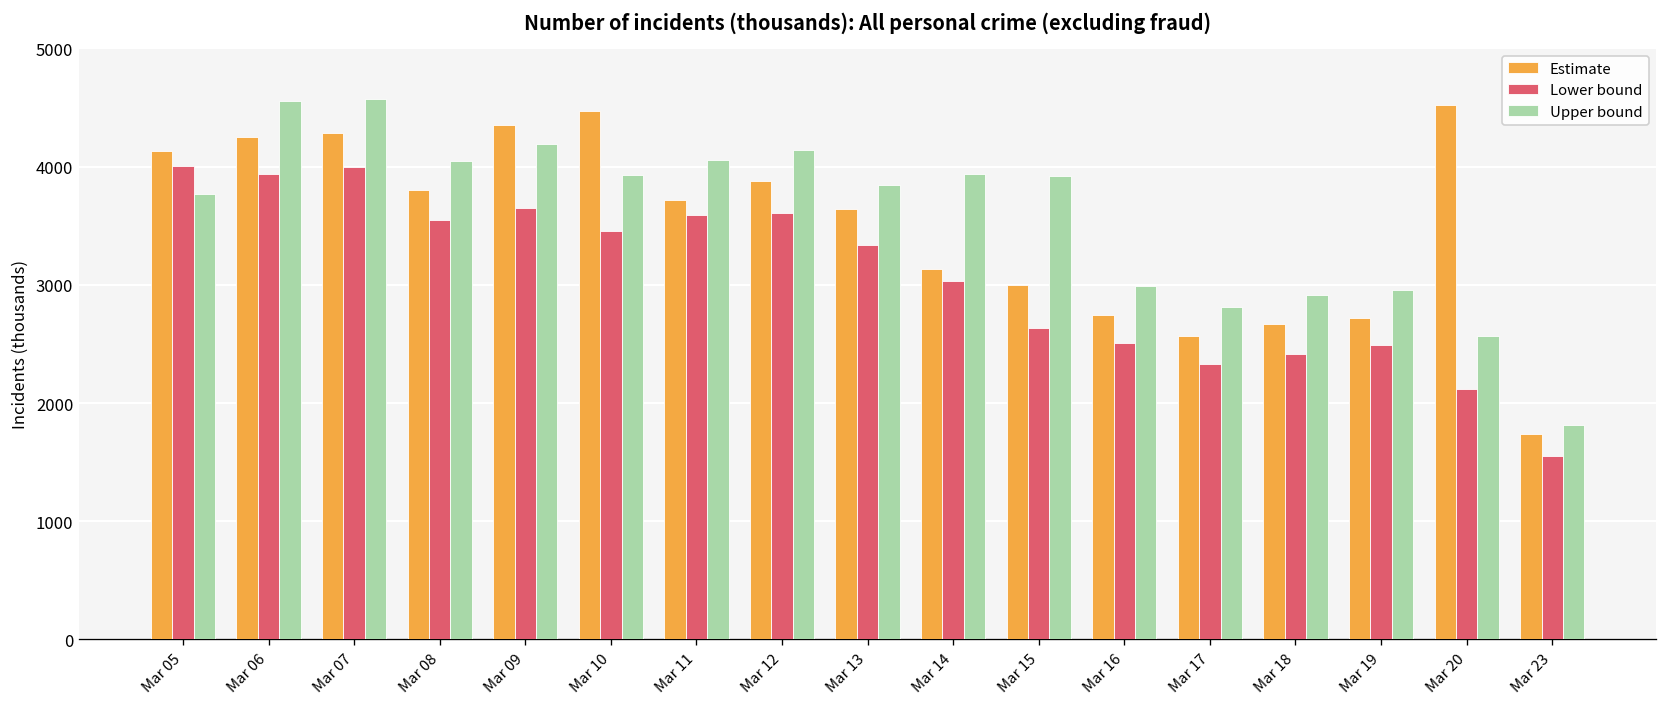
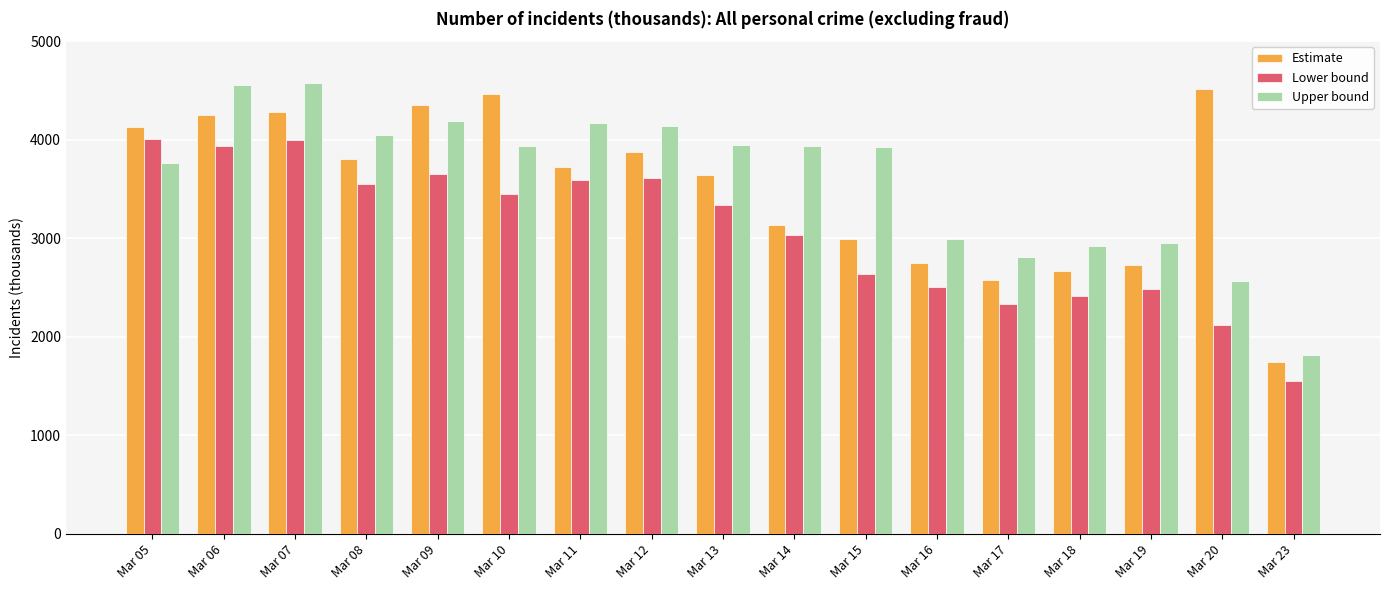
  {
    "Estimate": {
      "Mar 05": 4100,
      "Mar 06": 4200,
      "Mar 07": 4300,
      "Mar 08": 3800,
      "Mar 09": 4400,
      "Mar 10": 4500,
      "Mar 11": 3700,
      "Mar 12": 3900,
      "Mar 13": 3600,
      "Mar 14": 3100,
      "Mar 15": 3000,
      "Mar 16": 2700,
      "Mar 17": 2600,
      "Mar 18": 2700,
      "Mar 19": 2700,
      "Mar 20": 4500,
      "Mar 23": 1700
    },
    "Lower bound": {
      "Mar 05": 4000,
      "Mar 06": 3900,
      "Mar 07": 4000,
      "Mar 08": 3600,
      "Mar 09": 3700,
      "Mar 10": 3500,
      "Mar 11": 3600,
      "Mar 12": 3600,
      "Mar 13": 3300,
      "Mar 14": 3000,
      "Mar 15": 2600,
      "Mar 16": 2500,
      "Mar 17": 2300,
      "Mar 18": 2400,
      "Mar 19": 2500,
      "Mar 20": 2100,
      "Mar 23": 1500
    },
    "Upper bound": {
      "Mar 05": 3800,
      "Mar 06": 4600,
      "Mar 07": 4600,
      "Mar 08": 4100,
      "Mar 09": 4200,
      "Mar 10": 3900,
-     "Mar 11": 4100,
+     "Mar 11": 4200,
      "Mar 12": 4100,
-     "Mar 13": 3800,
+     "Mar 13": 3900,
      "Mar 14": 3900,
      "Mar 15": 3900,
      "Mar 16": 3000,
      "Mar 17": 2800,
      "Mar 18": 2900,
      "Mar 19": 3000,
      "Mar 20": 2600,
      "Mar 23": 1800
    }
  }
